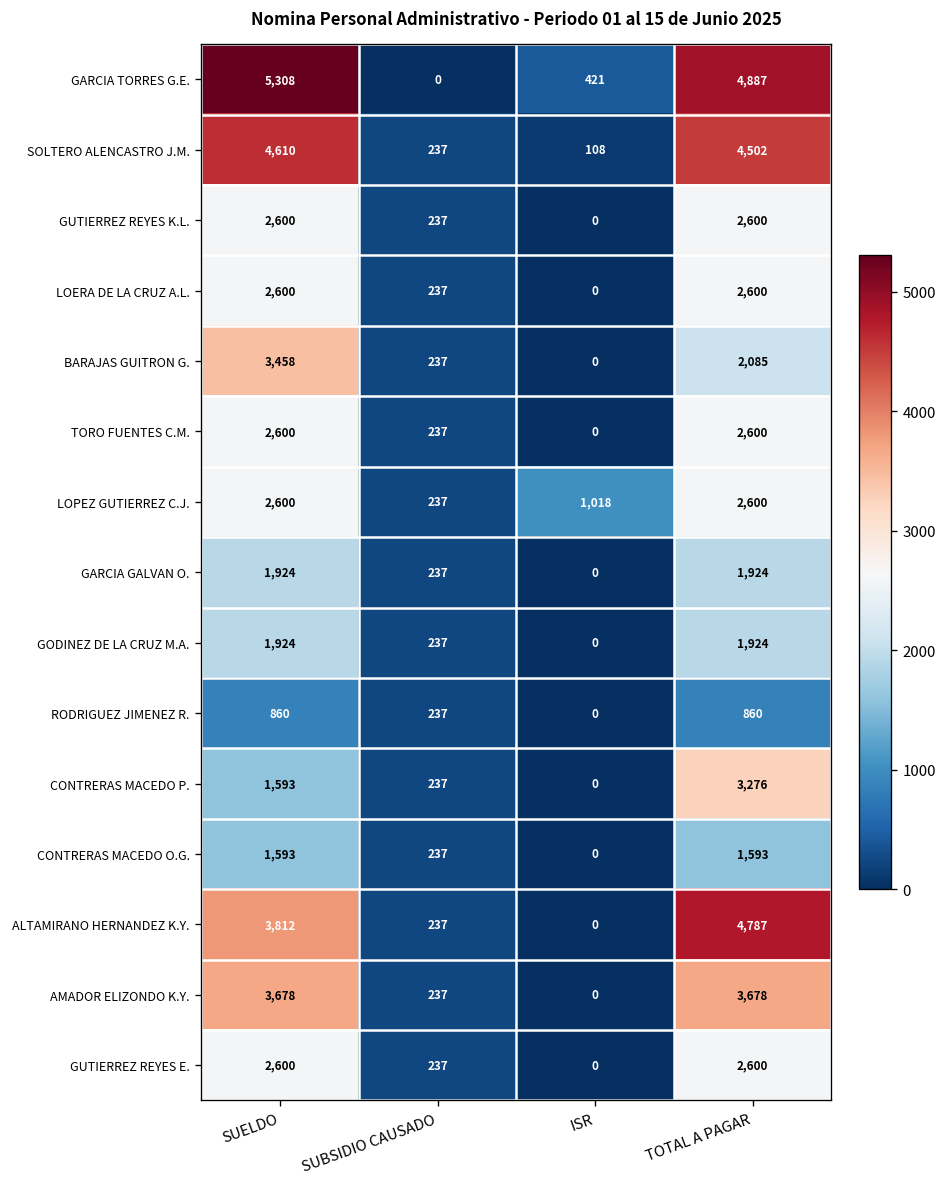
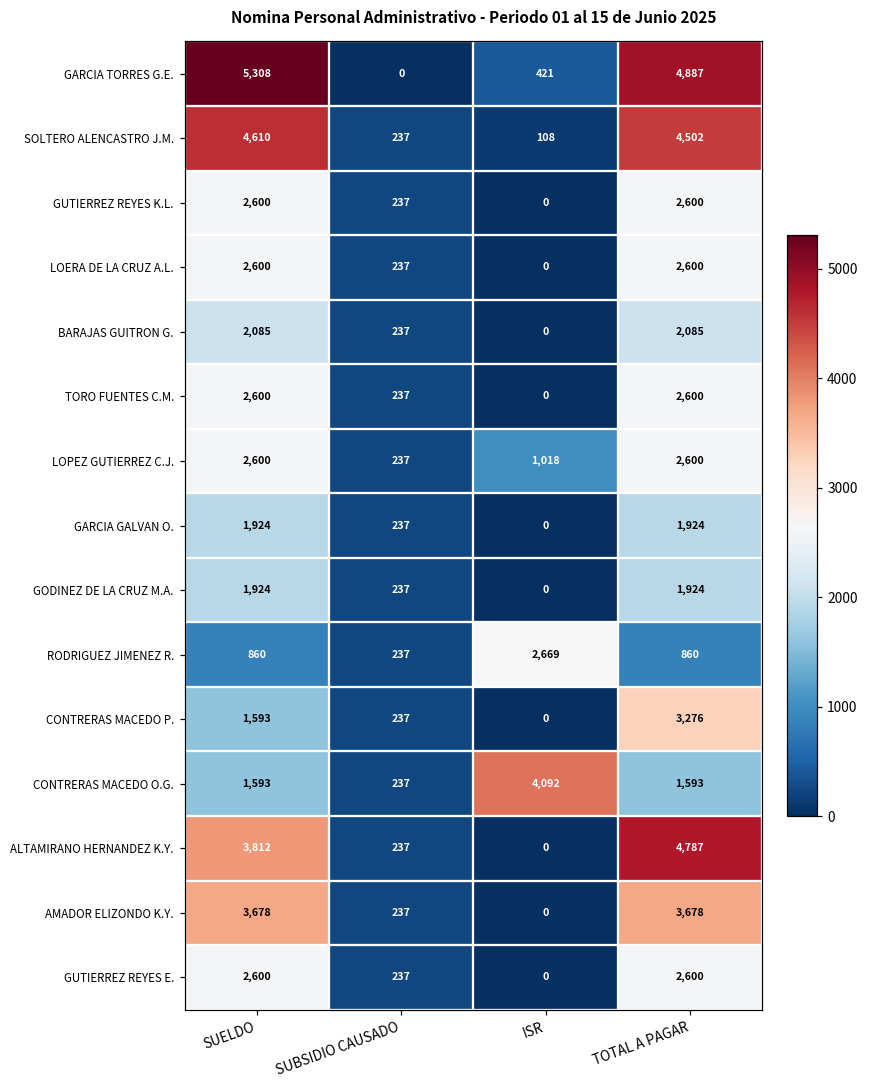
  {
    "GARCIA TORRES G.E.": {
      "SUELDO": "5,308",
      "SUBSIDIO CAUSADO": "0",
      "ISR": "421",
      "TOTAL A PAGAR": "4,887"
    },
    "SOLTERO ALENCASTRO J.M.": {
      "SUELDO": "4,610",
      "SUBSIDIO CAUSADO": "237",
      "ISR": "108",
      "TOTAL A PAGAR": "4,502"
    },
    "GUTIERREZ REYES K.L.": {
      "SUELDO": "2,600",
      "SUBSIDIO CAUSADO": "237",
      "ISR": "0",
      "TOTAL A PAGAR": "2,600"
    },
    "LOERA DE LA CRUZ A.L.": {
      "SUELDO": "2,600",
      "SUBSIDIO CAUSADO": "237",
      "ISR": "0",
      "TOTAL A PAGAR": "2,600"
    },
    "BARAJAS GUITRON G.": {
-     "SUELDO": "3,458",
+     "SUELDO": "2,085",
      "SUBSIDIO CAUSADO": "237",
      "ISR": "0",
      "TOTAL A PAGAR": "2,085"
    },
    "TORO FUENTES C.M.": {
      "SUELDO": "2,600",
      "SUBSIDIO CAUSADO": "237",
      "ISR": "0",
      "TOTAL A PAGAR": "2,600"
    },
    "LOPEZ GUTIERREZ C.J.": {
      "SUELDO": "2,600",
      "SUBSIDIO CAUSADO": "237",
      "ISR": "1,018",
      "TOTAL A PAGAR": "2,600"
    },
    "GARCIA GALVAN O.": {
      "SUELDO": "1,924",
      "SUBSIDIO CAUSADO": "237",
      "ISR": "0",
      "TOTAL A PAGAR": "1,924"
    },
    "GODINEZ DE LA CRUZ M.A.": {
      "SUELDO": "1,924",
      "SUBSIDIO CAUSADO": "237",
      "ISR": "0",
      "TOTAL A PAGAR": "1,924"
    },
    "RODRIGUEZ JIMENEZ R.": {
      "SUELDO": "860",
      "SUBSIDIO CAUSADO": "237",
-     "ISR": "0",
+     "ISR": "2,669",
      "TOTAL A PAGAR": "860"
    },
    "CONTRERAS MACEDO P.": {
      "SUELDO": "1,593",
      "SUBSIDIO CAUSADO": "237",
      "ISR": "0",
      "TOTAL A PAGAR": "3,276"
    },
    "CONTRERAS MACEDO O.G.": {
      "SUELDO": "1,593",
      "SUBSIDIO CAUSADO": "237",
-     "ISR": "0",
+     "ISR": "4,092",
      "TOTAL A PAGAR": "1,593"
    },
    "ALTAMIRANO HERNANDEZ K.Y.": {
      "SUELDO": "3,812",
      "SUBSIDIO CAUSADO": "237",
      "ISR": "0",
      "TOTAL A PAGAR": "4,787"
    },
    "AMADOR ELIZONDO K.Y.": {
      "SUELDO": "3,678",
      "SUBSIDIO CAUSADO": "237",
      "ISR": "0",
      "TOTAL A PAGAR": "3,678"
    },
    "GUTIERREZ REYES E.": {
      "SUELDO": "2,600",
      "SUBSIDIO CAUSADO": "237",
      "ISR": "0",
      "TOTAL A PAGAR": "2,600"
    }
  }
